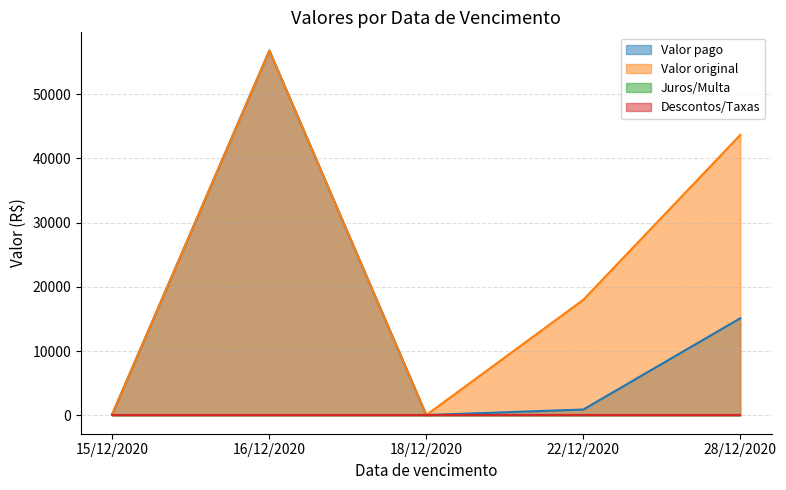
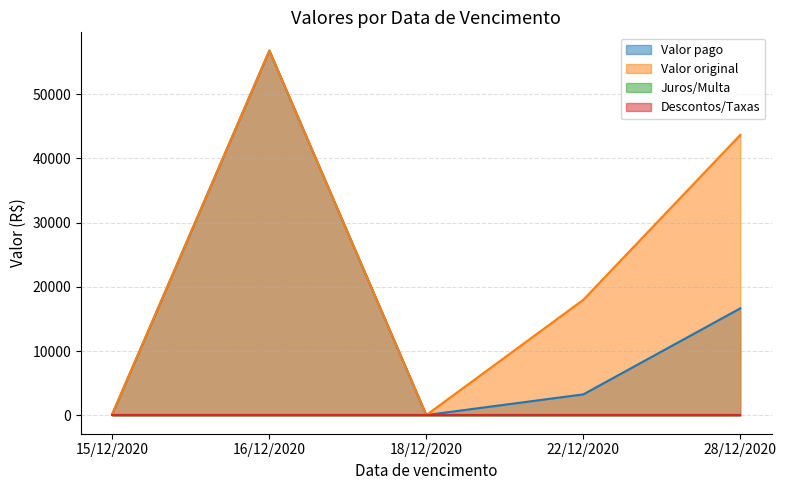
  {
    "Valor pago": {
-     "22/12/2020": 1000,
-     "28/12/2020": 15000
+     "22/12/2020": 3000,
+     "28/12/2020": 17000
    },
    "Valor original": {
      "22/12/2020": 18000,
      "28/12/2020": 44000
    },
    "Descontos/Taxas": {
      "16/12/2020": 0,
      "22/12/2020": 0,
      "28/12/2020": 0
    }
  }
